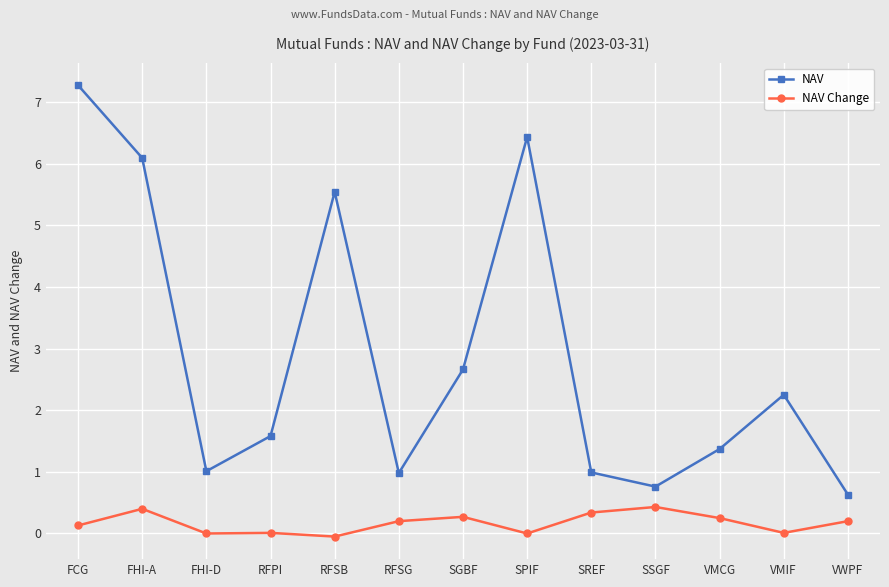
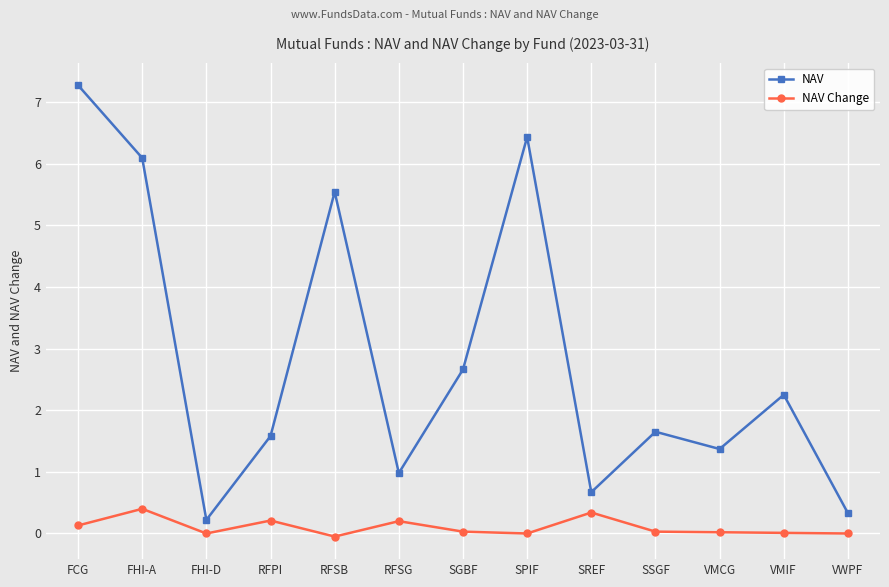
  {
    "NAV": {
      "FCG": 7.3,
      "FHI-A": 6.1,
-     "FHI-D": 1.0,
+     "FHI-D": 0.2,
      "RFPI": 1.6,
      "RFSB": 5.5,
      "RFSG": 1.0,
      "SGBF": 2.7,
      "SPIF": 6.4,
-     "SREF": 1.0,
-     "SSGF": 0.8,
+     "SREF": 0.7,
+     "SSGF": 1.7,
      "VMCG": 1.4,
      "VMIF": 2.3,
-     "VWPF": 0.6
+     "VWPF": 0.3
    },
    "NAV Change": {
      "FCG": 0.1,
      "FHI-A": 0.4,
      "FHI-D": 0.0,
-     "RFPI": 0.0,
+     "RFPI": 0.2,
      "RFSB": -0.1,
      "RFSG": 0.2,
-     "SGBF": 0.3,
+     "SGBF": 0.0,
      "SPIF": 0.0,
      "SREF": 0.3,
-     "SSGF": 0.4,
-     "VMCG": 0.3,
+     "SSGF": 0.0,
+     "VMCG": 0.0,
      "VMIF": 0.0,
-     "VWPF": 0.2
+     "VWPF": 0.0
    }
  }
